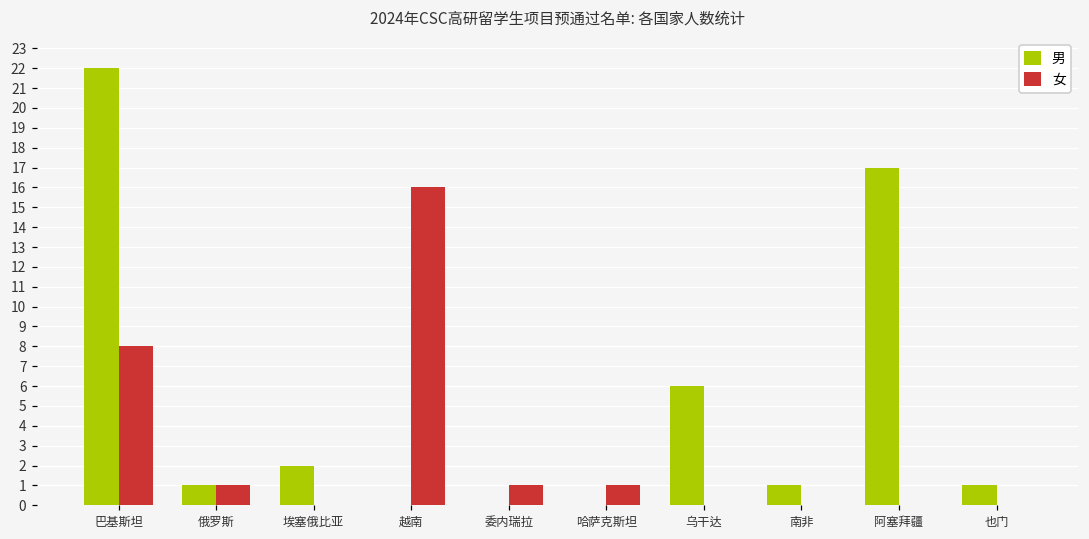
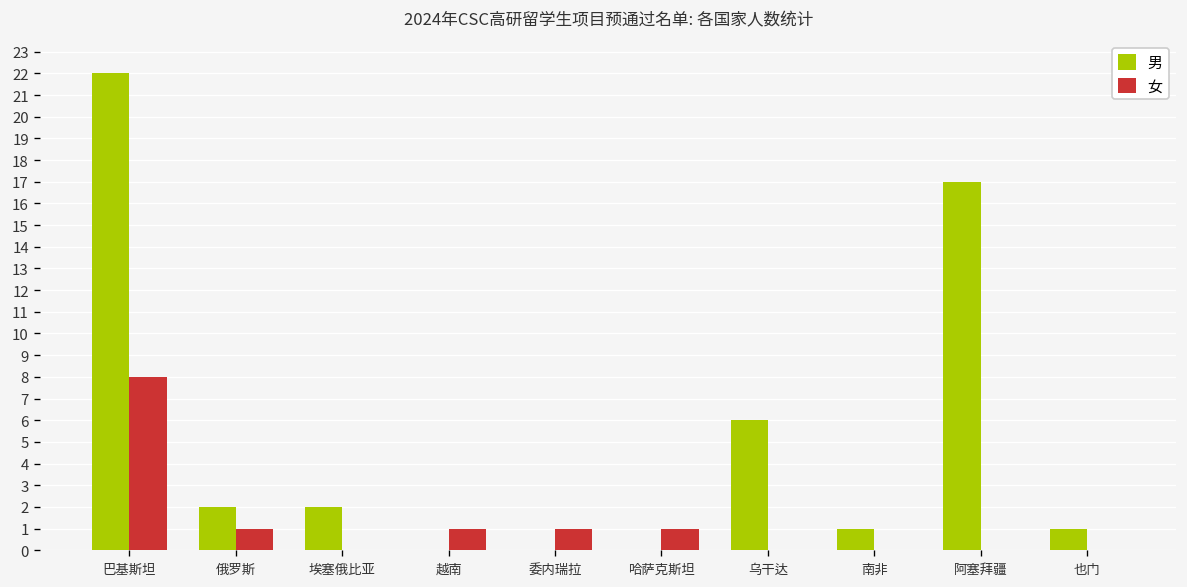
  {
    "男": {
      "巴基斯坦": 22,
-     "俄罗斯": 1,
+     "俄罗斯": 2,
      "埃塞俄比亚": 2,
      "越南": 0,
      "委内瑞拉": 0,
      "哈萨克斯坦": 0,
      "乌干达": 6,
      "南非": 1,
      "阿塞拜疆": 17,
      "也门": 1
    },
    "女": {
      "巴基斯坦": 8,
      "俄罗斯": 1,
      "埃塞俄比亚": 0,
-     "越南": 16,
+     "越南": 1,
      "委内瑞拉": 1,
      "哈萨克斯坦": 1,
      "乌干达": 0,
      "南非": 0,
      "阿塞拜疆": 0,
      "也门": 0
    }
  }
